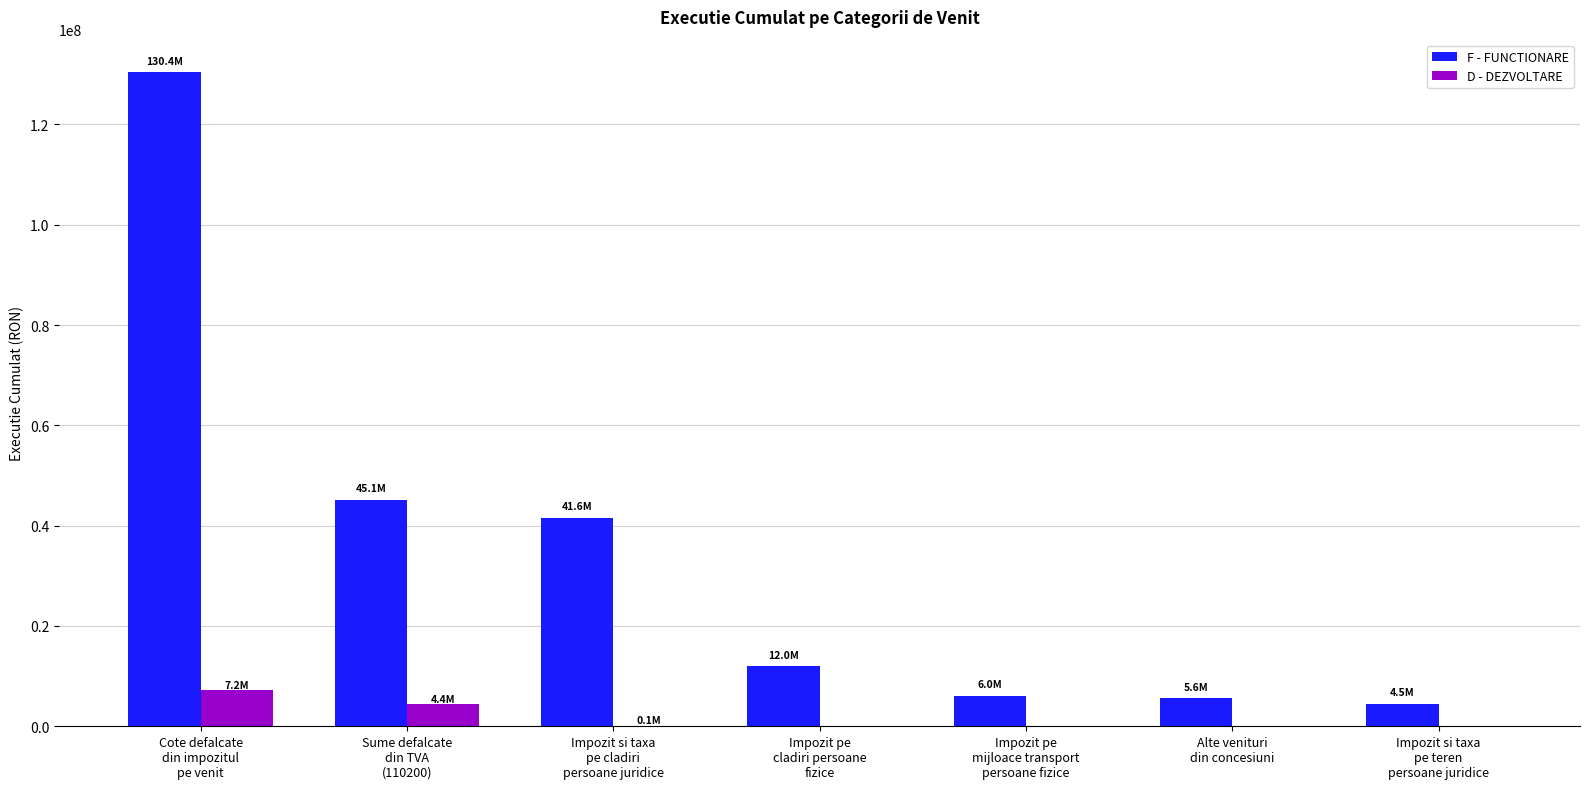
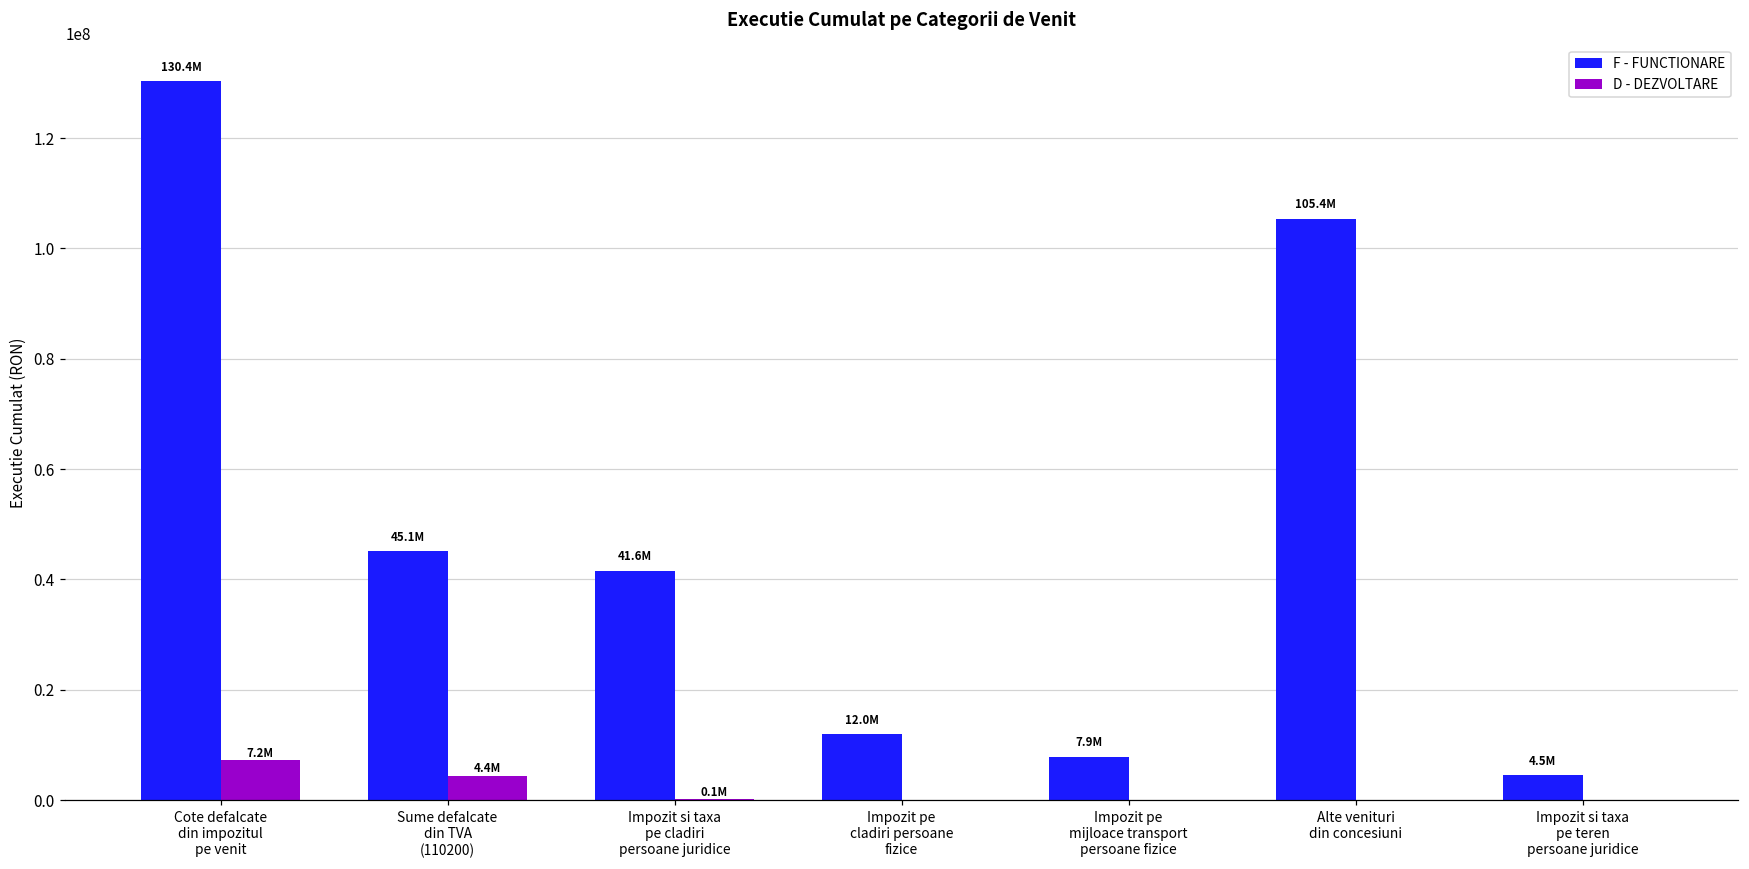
  {
    "F - FUNCTIONARE": {
      "Cote defalcate din impozitul pe venit": "130.4M",
      "Sume defalcate din TVA (110200)": "45.1M",
      "Impozit si taxa pe cladiri persoane juridice": "41.6M",
      "Impozit pe cladiri persoane fizice": "12.0M",
-     "Impozit pe mijloace transport persoane fizice": "6.0M",
-     "Alte venituri din concesiuni": "5.6M",
+     "Impozit pe mijloace transport persoane fizice": "7.9M",
+     "Alte venituri din concesiuni": "105.4M",
      "Impozit si taxa pe teren persoane juridice": "4.5M"
    },
    "D - DEZVOLTARE": {
      "Cote defalcate din impozitul pe venit": "7.2M",
      "Sume defalcate din TVA (110200)": "4.4M",
      "Impozit si taxa pe cladiri persoane juridice": "0.1M"
    }
  }
